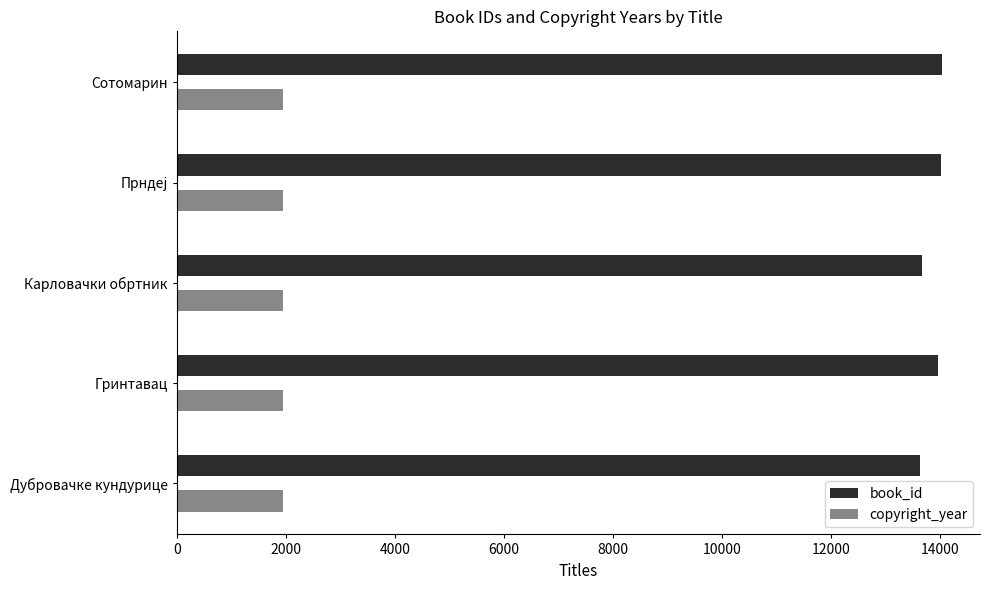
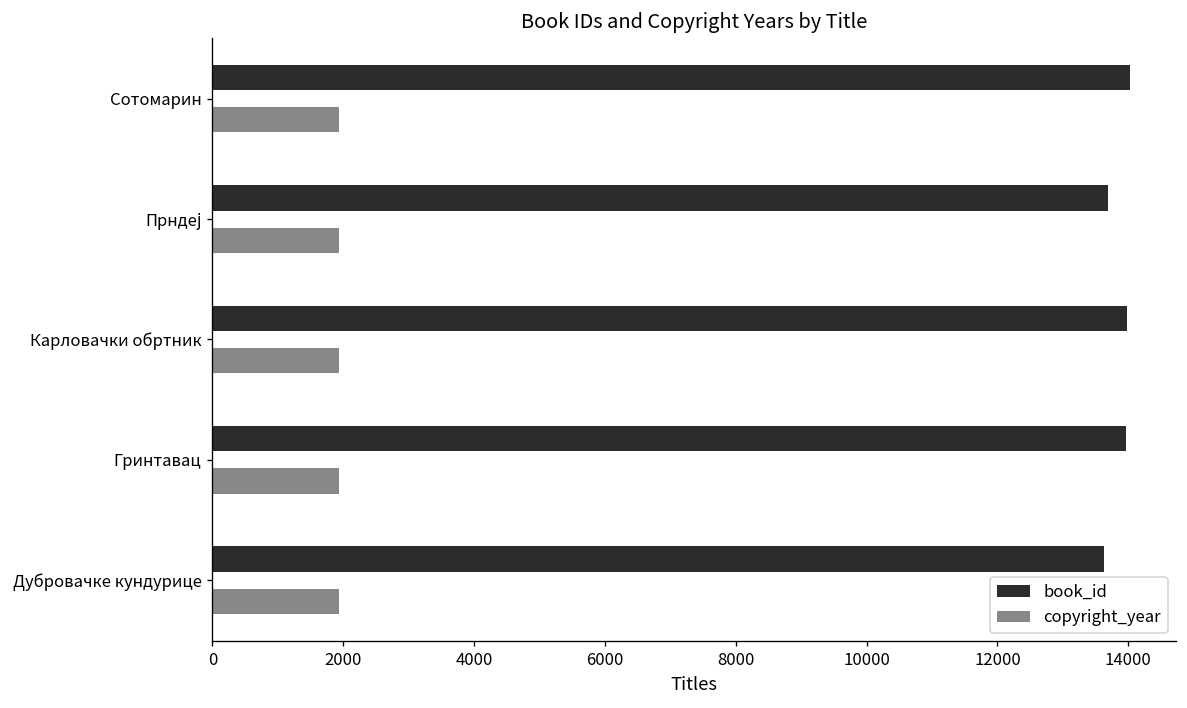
  {
    "book_id": {
      "Сотомарин": 14000,
-     "Прндеј": 14000,
-     "Карловачки обртник": 13700,
+     "Прндеј": 13700,
+     "Карловачки обртник": 14000,
      "Гринтавац": 14000,
      "Дубровачке кундурице": 13600
    },
    "copyright_year": {
      "Сотомарин": 1900,
      "Прндеј": 1900,
      "Карловачки обртник": 1900,
      "Гринтавац": 1900,
      "Дубровачке кундурице": 1900
    }
  }
